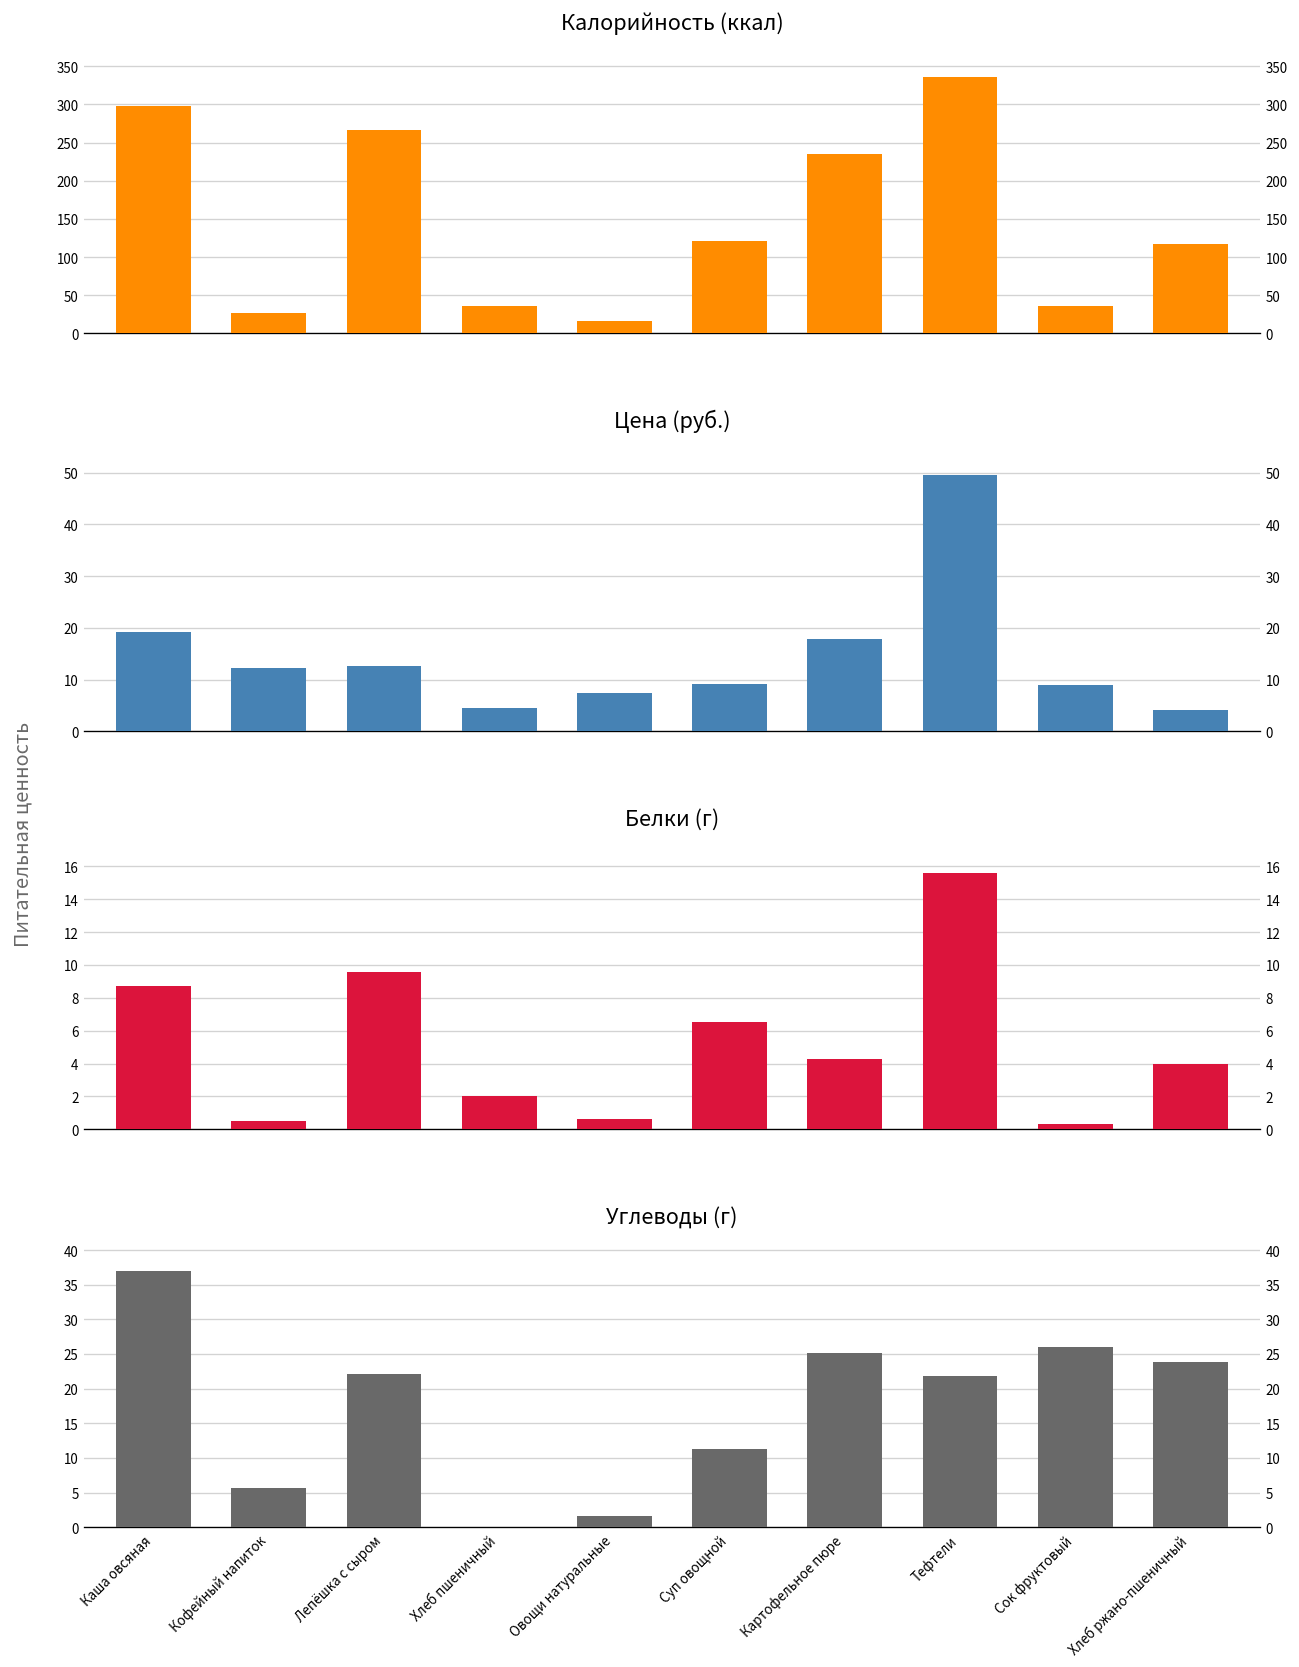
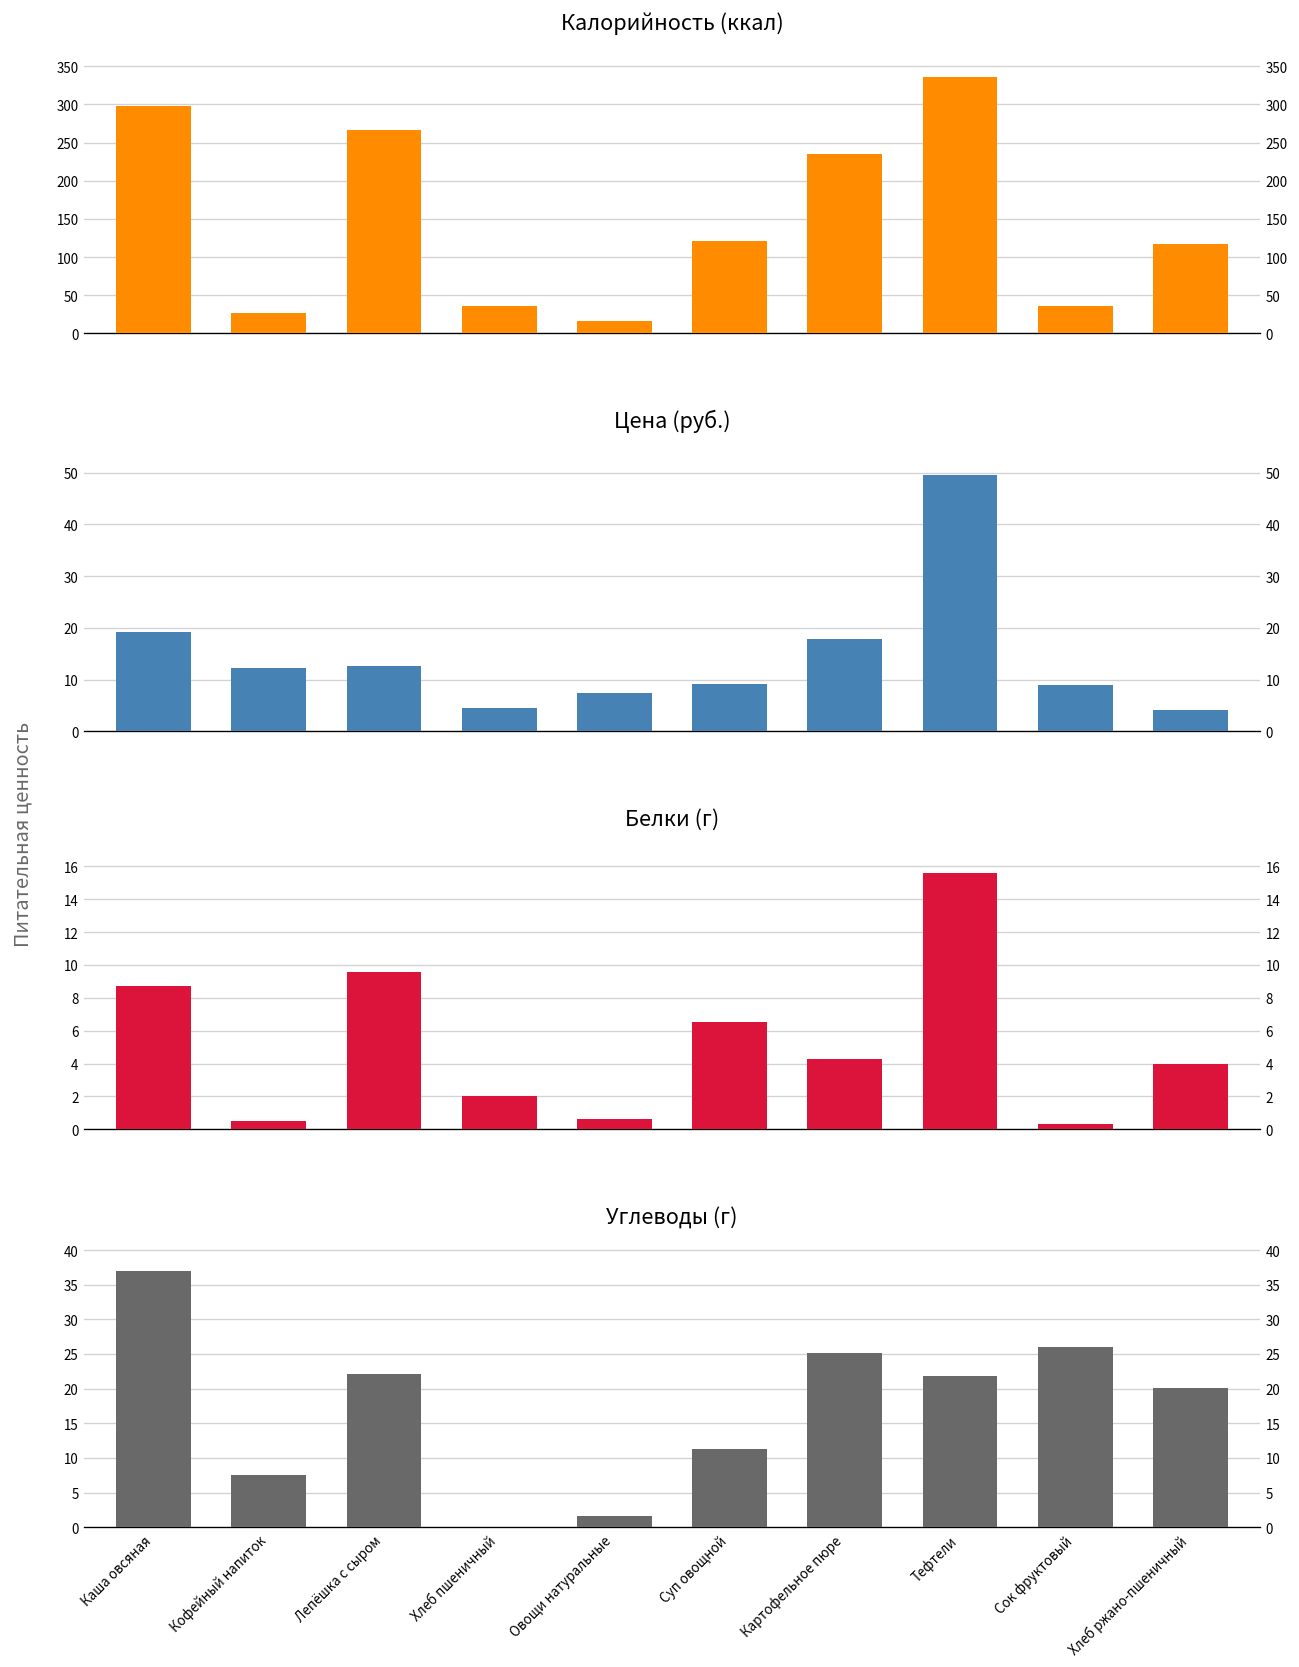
  {
    "Углеводы (г)": {
      "Каша овсяная": 37,
-     "Кофейный напиток": 6,
+     "Кофейный напиток": 8,
      "Лепёшка с сыром": 22,
      "Хлеб пшеничный": 0,
      "Овощи натуральные": 2,
      "Суп овощной": 11,
      "Картофельное пюре": 25,
      "Тефтели": 22,
      "Сок фруктовый": 26,
-     "Хлеб ржано-пшеничный": 24
+     "Хлеб ржано-пшеничный": 20
    }
  }
